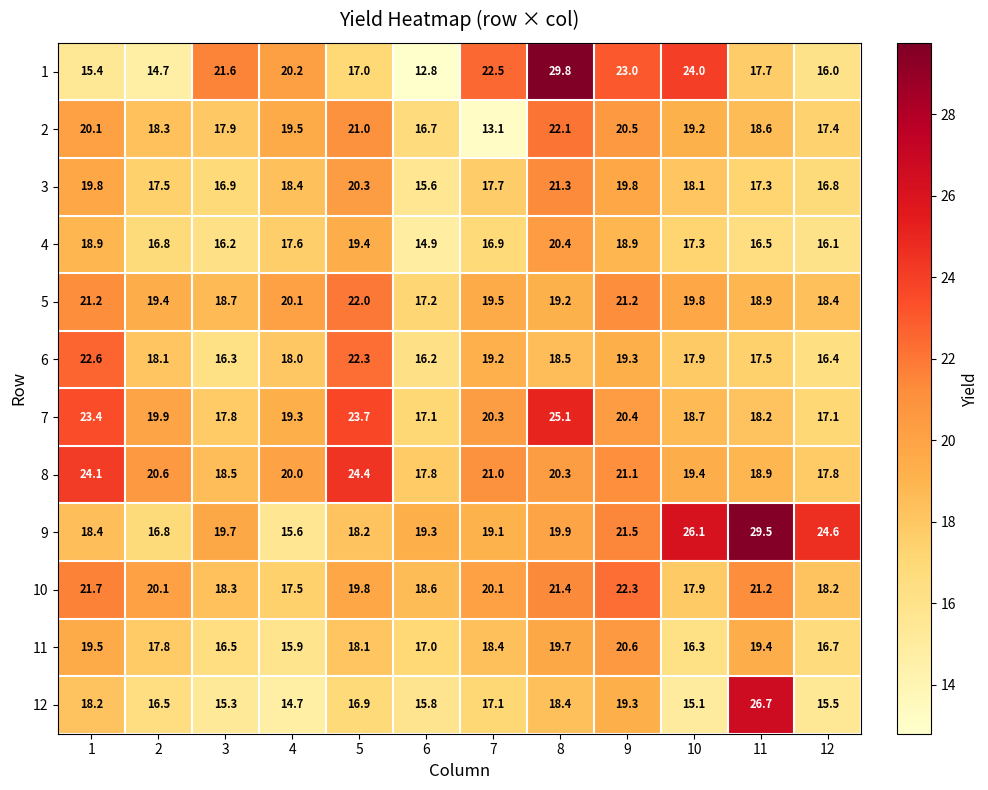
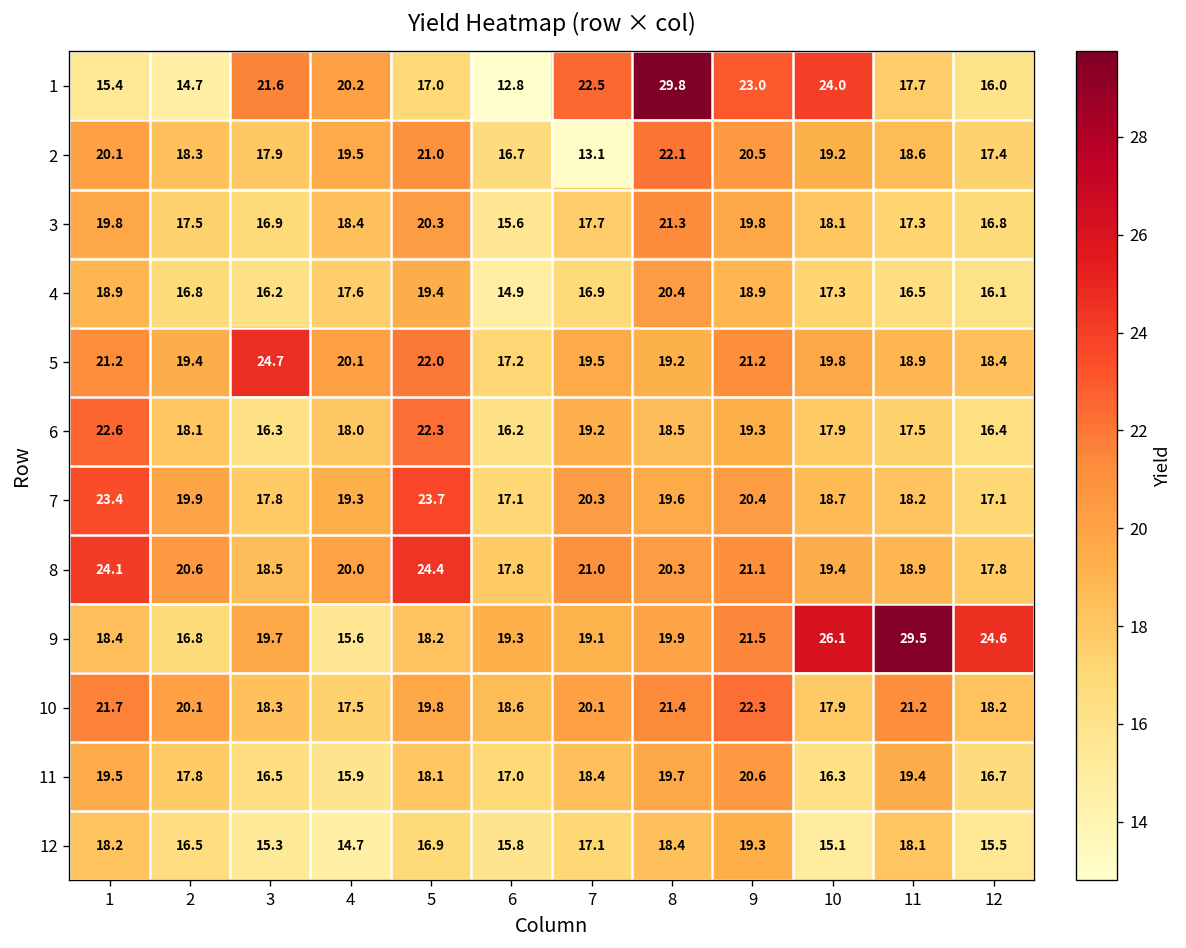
  {
    "1": {
      "1": 15.4,
      "2": 14.7,
      "3": 21.6,
      "4": 20.2,
      "5": 17.0,
      "6": 12.8,
      "7": 22.5,
      "8": 29.8,
      "9": 23.0,
      "10": 24.0,
      "11": 17.7,
      "12": 16.0
    },
    "2": {
      "1": 20.1,
      "2": 18.3,
      "3": 17.9,
      "4": 19.5,
      "5": 21.0,
      "6": 16.7,
      "7": 13.1,
      "8": 22.1,
      "9": 20.5,
      "10": 19.2,
      "11": 18.6,
      "12": 17.4
    },
    "3": {
      "1": 19.8,
      "2": 17.5,
      "3": 16.9,
      "4": 18.4,
      "5": 20.3,
      "6": 15.6,
      "7": 17.7,
      "8": 21.3,
      "9": 19.8,
      "10": 18.1,
      "11": 17.3,
      "12": 16.8
    },
    "4": {
      "1": 18.9,
      "2": 16.8,
      "3": 16.2,
      "4": 17.6,
      "5": 19.4,
      "6": 14.9,
      "7": 16.9,
      "8": 20.4,
      "9": 18.9,
      "10": 17.3,
      "11": 16.5,
      "12": 16.1
    },
    "5": {
      "1": 21.2,
      "2": 19.4,
-     "3": 18.7,
+     "3": 24.7,
      "4": 20.1,
      "5": 22.0,
      "6": 17.2,
      "7": 19.5,
      "8": 19.2,
      "9": 21.2,
      "10": 19.8,
      "11": 18.9,
      "12": 18.4
    },
    "6": {
      "1": 22.6,
      "2": 18.1,
      "3": 16.3,
      "4": 18.0,
      "5": 22.3,
      "6": 16.2,
      "7": 19.2,
      "8": 18.5,
      "9": 19.3,
      "10": 17.9,
      "11": 17.5,
      "12": 16.4
    },
    "7": {
      "1": 23.4,
      "2": 19.9,
      "3": 17.8,
      "4": 19.3,
      "5": 23.7,
      "6": 17.1,
      "7": 20.3,
-     "8": 25.1,
+     "8": 19.6,
      "9": 20.4,
      "10": 18.7,
      "11": 18.2,
      "12": 17.1
    },
    "8": {
      "1": 24.1,
      "2": 20.6,
      "3": 18.5,
      "4": 20.0,
      "5": 24.4,
      "6": 17.8,
      "7": 21.0,
      "8": 20.3,
      "9": 21.1,
      "10": 19.4,
      "11": 18.9,
      "12": 17.8
    },
    "9": {
      "1": 18.4,
      "2": 16.8,
      "3": 19.7,
      "4": 15.6,
      "5": 18.2,
      "6": 19.3,
      "7": 19.1,
      "8": 19.9,
      "9": 21.5,
      "10": 26.1,
      "11": 29.5,
      "12": 24.6
    },
    "10": {
      "1": 21.7,
      "2": 20.1,
      "3": 18.3,
      "4": 17.5,
      "5": 19.8,
      "6": 18.6,
      "7": 20.1,
      "8": 21.4,
      "9": 22.3,
      "10": 17.9,
      "11": 21.2,
      "12": 18.2
    },
    "11": {
      "1": 19.5,
      "2": 17.8,
      "3": 16.5,
      "4": 15.9,
      "5": 18.1,
      "6": 17.0,
      "7": 18.4,
      "8": 19.7,
      "9": 20.6,
      "10": 16.3,
      "11": 19.4,
      "12": 16.7
    },
    "12": {
      "1": 18.2,
      "2": 16.5,
      "3": 15.3,
      "4": 14.7,
      "5": 16.9,
      "6": 15.8,
      "7": 17.1,
      "8": 18.4,
      "9": 19.3,
      "10": 15.1,
-     "11": 26.7,
+     "11": 18.1,
      "12": 15.5
    }
  }
